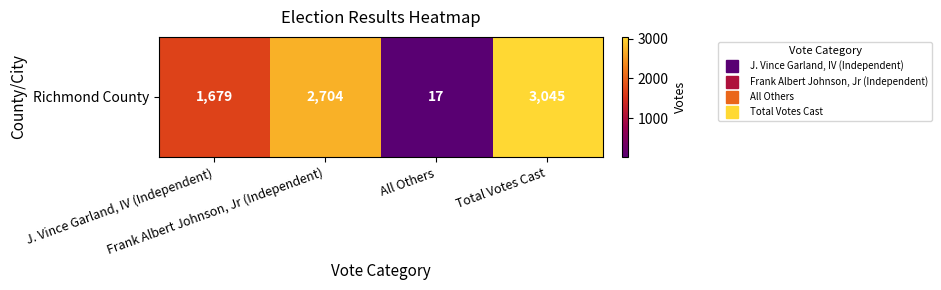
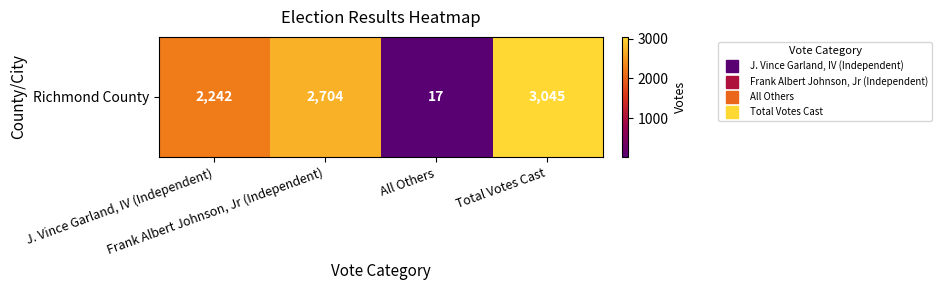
  {
    "Richmond County": {
-     "J. Vince Garland, IV (Independent)": "1,679",
+     "J. Vince Garland, IV (Independent)": "2,242",
      "Frank Albert Johnson, Jr (Independent)": "2,704",
      "All Others": "17",
      "Total Votes Cast": "3,045"
    }
  }
